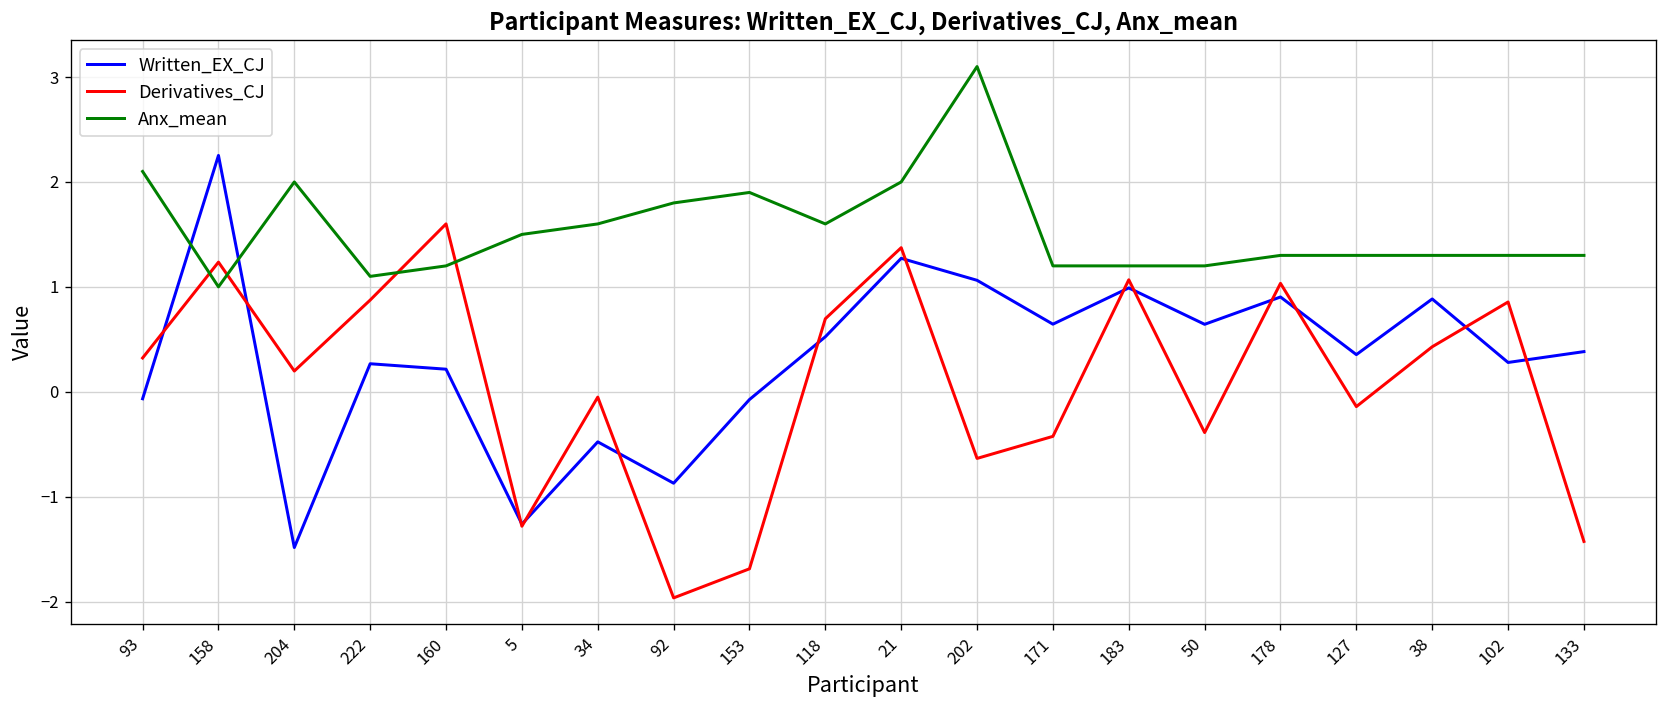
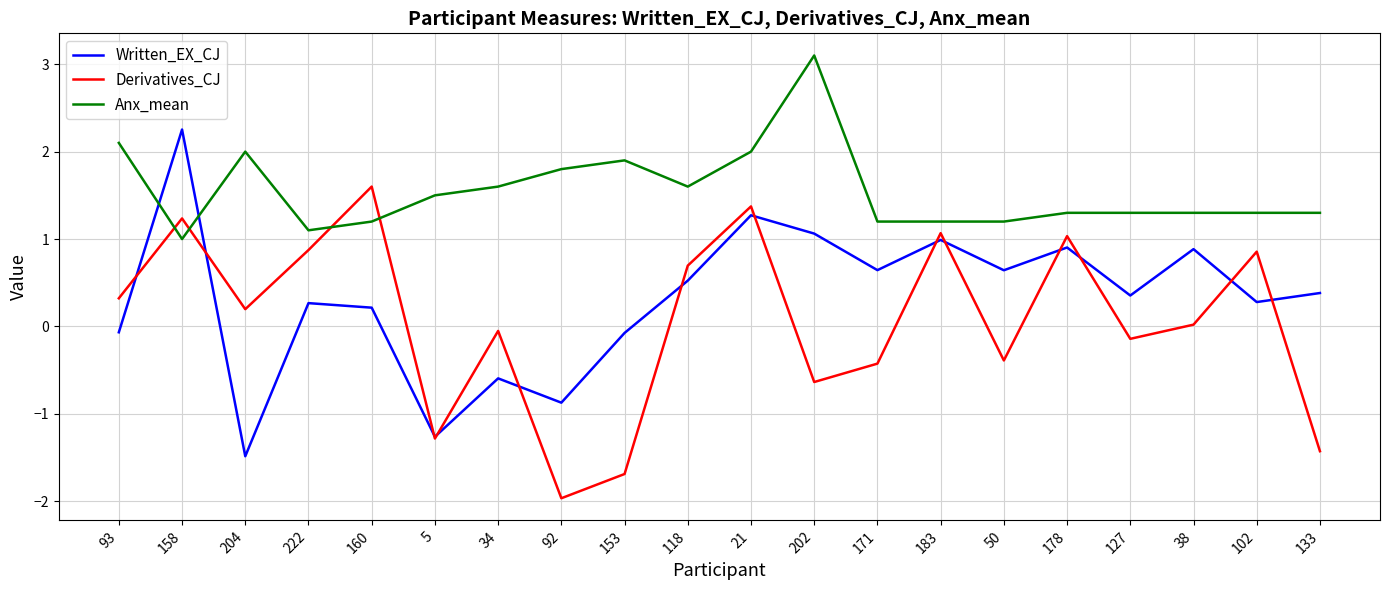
  {
    "Written_EX_CJ": {
      "93": -0.1,
      "158": 2.3,
      "204": -1.5,
      "222": 0.3,
      "160": 0.2,
-     "34": -0.5,
+     "34": -0.6,
      "92": -0.9,
      "153": -0.1,
      "118": 0.5,
      "21": 1.3,
      "202": 1.1,
      "171": 0.6,
      "183": 1.0,
      "50": 0.6,
      "178": 0.9,
      "127": 0.4,
      "38": 0.9,
      "102": 0.3,
      "133": 0.4
    },
    "Derivatives_CJ": {
      "93": 0.3,
      "158": 1.2,
      "204": 0.2,
      "222": 0.9,
      "160": 1.6,
      "34": -0.1,
      "92": -2.0,
      "153": -1.7,
      "118": 0.7,
      "21": 1.4,
      "202": -0.6,
      "171": -0.4,
      "183": 1.1,
      "50": -0.4,
      "178": 1.0,
      "127": -0.1,
-     "38": 0.4,
+     "38": 0.0,
      "102": 0.9,
      "133": -1.4
    },
    "Anx_mean": {
      "93": 2.1,
      "158": 1.0,
      "204": 2.0,
      "222": 1.1,
      "160": 1.2,
      "5": 1.5,
      "34": 1.6,
      "92": 1.8,
      "153": 1.9,
      "118": 1.6,
      "21": 2.0,
      "202": 3.1,
      "171": 1.2,
      "183": 1.2,
      "50": 1.2,
      "178": 1.3,
      "127": 1.3,
      "38": 1.3,
      "102": 1.3,
      "133": 1.3
    }
  }
